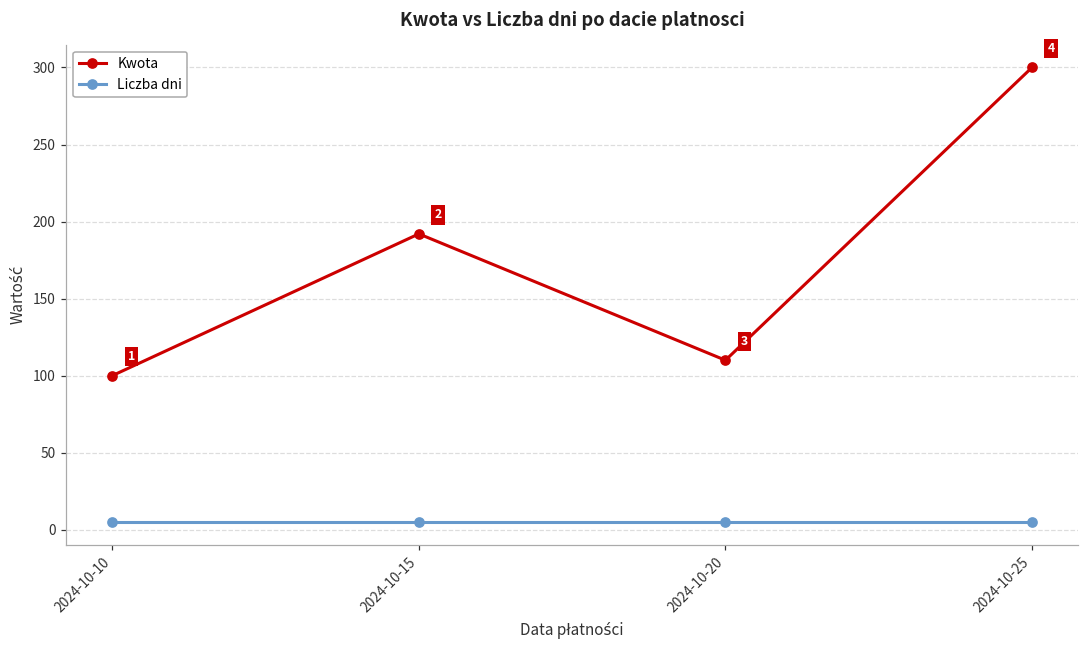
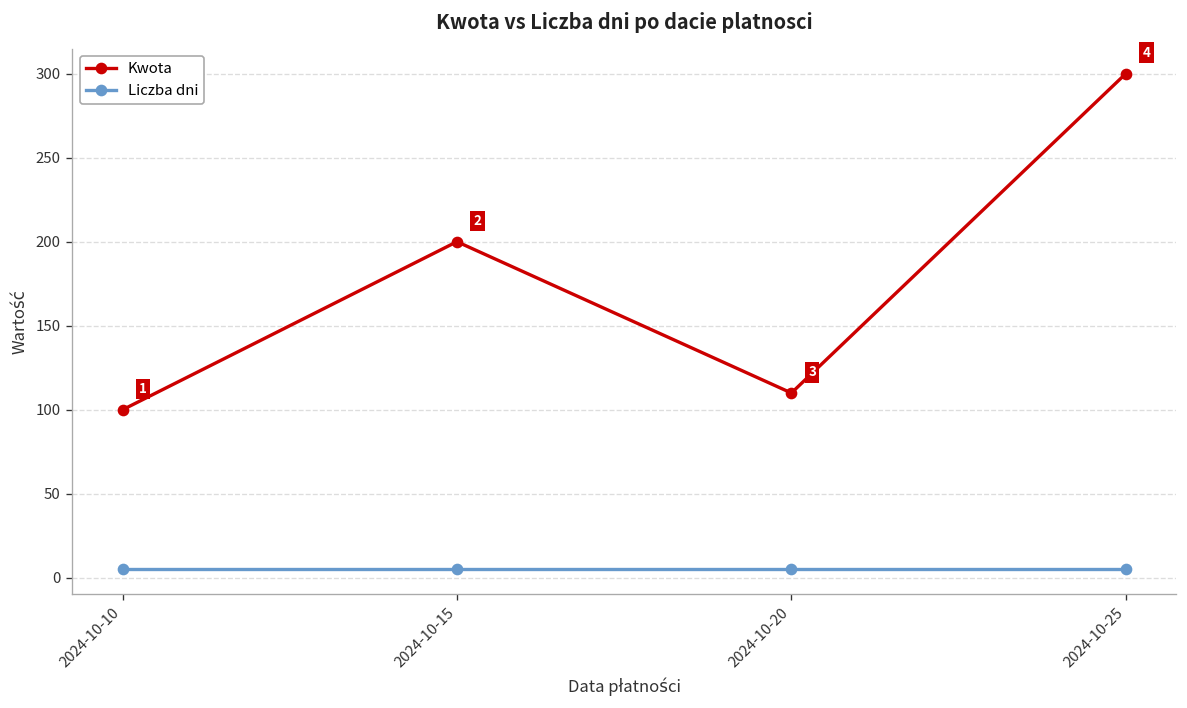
  {
    "Kwota": {
-     "2024-10-15": 192
+     "2024-10-15": 200
    },
    "Liczba dni": {
      "2024-10-10": 5,
      "2024-10-15": 5,
      "2024-10-20": 5,
      "2024-10-25": 5
    }
  }
